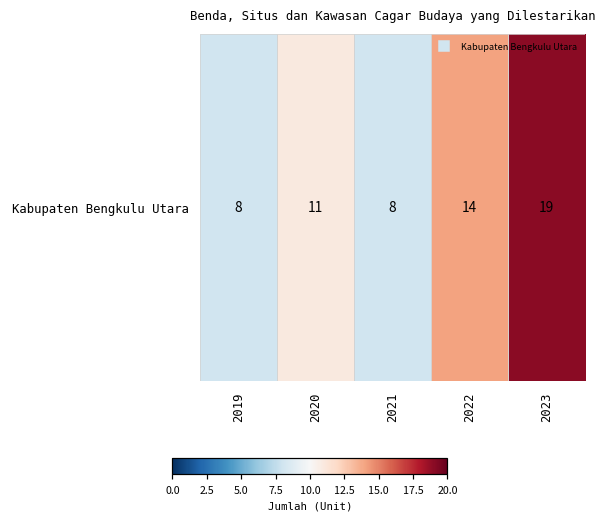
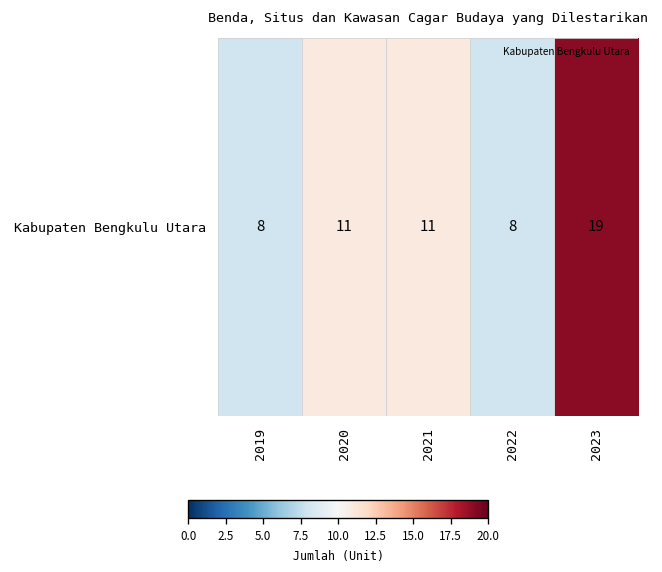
  {
    "Kabupaten Bengkulu Utara": {
      "2019": 8,
      "2020": 11,
-     "2021": 8,
-     "2022": 14,
+     "2021": 11,
+     "2022": 8,
      "2023": 19
    }
  }
